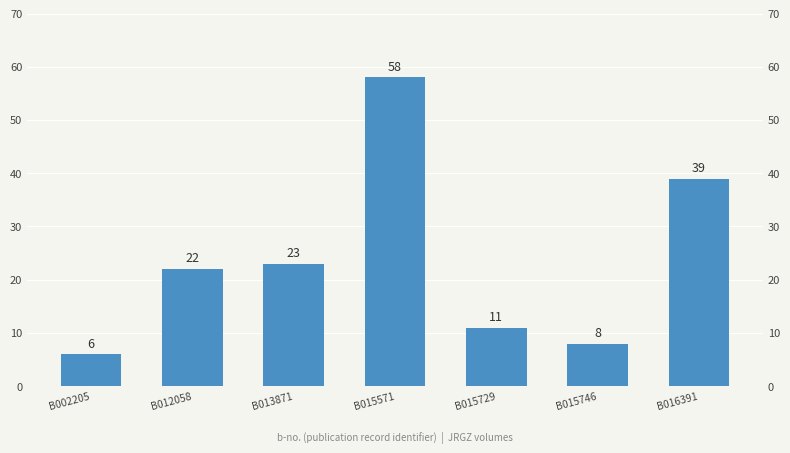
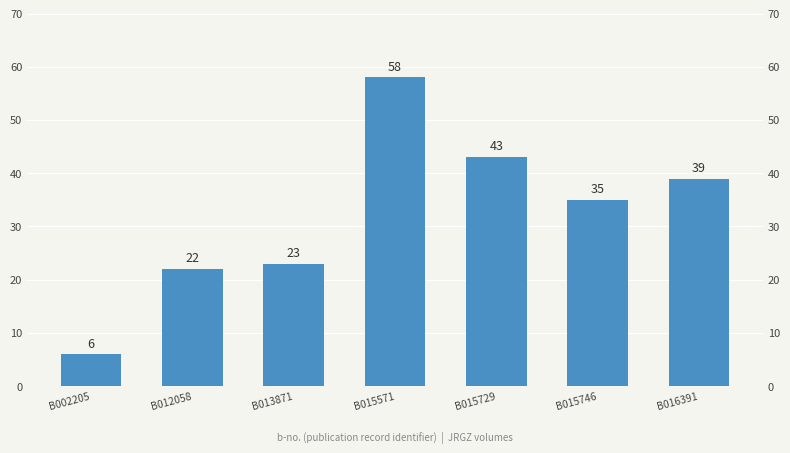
  {
    "B002205": 6,
    "B012058": 22,
    "B013871": 23,
    "B015571": 58,
-   "B015729": 11,
-   "B015746": 8,
+   "B015729": 43,
+   "B015746": 35,
    "B016391": 39
  }
